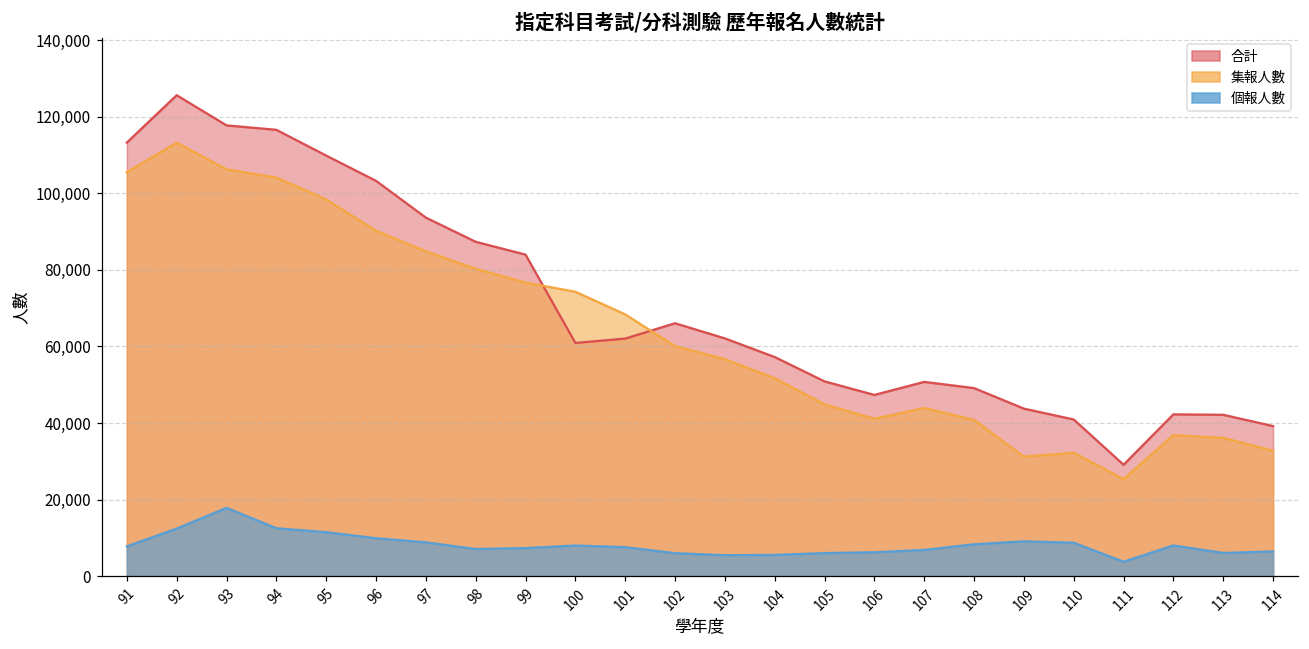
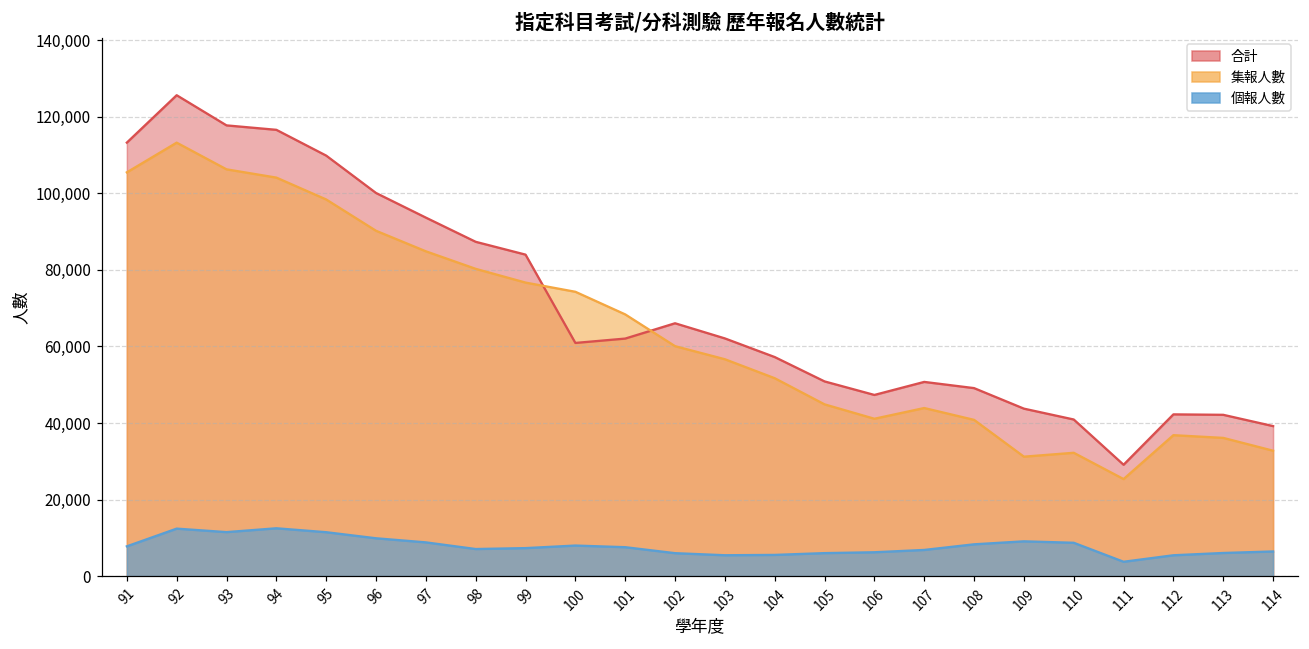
  {
    "合計": {
      "91": "113,000",
      "92": "126,000",
      "93": "118,000",
      "94": "117,000",
      "95": "110,000",
-     "96": "103,000",
+     "96": "100,000",
      "97": "94,000",
      "98": "87,000",
      "99": "84,000",
      "100": "61,000",
      "101": "62,000",
      "102": "66,000",
      "103": "62,000",
      "104": "57,000",
      "105": "51,000",
      "106": "47,000",
      "107": "51,000",
      "108": "49,000",
      "109": "44,000",
      "110": "41,000",
      "111": "29,000",
      "112": "42,000",
      "113": "42,000",
      "114": "39,000"
    },
    "集報人數": {
      "91": "106,000",
      "92": "113,000",
      "93": "106,000",
      "94": "104,000",
      "95": "98,000",
      "96": "90,000",
      "97": "85,000",
      "98": "80,000",
      "99": "77,000",
      "100": "74,000",
      "101": "68,000",
      "102": "60,000",
      "103": "57,000",
      "104": "52,000",
      "105": "45,000",
      "106": "41,000",
      "107": "44,000",
      "108": "41,000",
      "109": "31,000",
      "110": "32,000",
      "111": "25,000",
      "112": "37,000",
      "113": "36,000",
      "114": "33,000"
    },
    "個報人數": {
      "91": "8,000",
      "92": "12,000",
-     "93": "18,000",
+     "93": "11,000",
      "94": "12,000",
      "95": "11,000",
      "96": "10,000",
      "97": "9,000",
      "98": "7,000",
      "99": "7,000",
      "100": "8,000",
      "101": "8,000",
      "102": "6,000",
      "103": "5,000",
      "104": "6,000",
      "105": "6,000",
      "106": "6,000",
      "107": "7,000",
      "108": "8,000",
      "109": "9,000",
      "110": "9,000",
      "111": "4,000",
-     "112": "8,000",
+     "112": "5,000",
      "113": "6,000",
      "114": "6,000"
    }
  }
